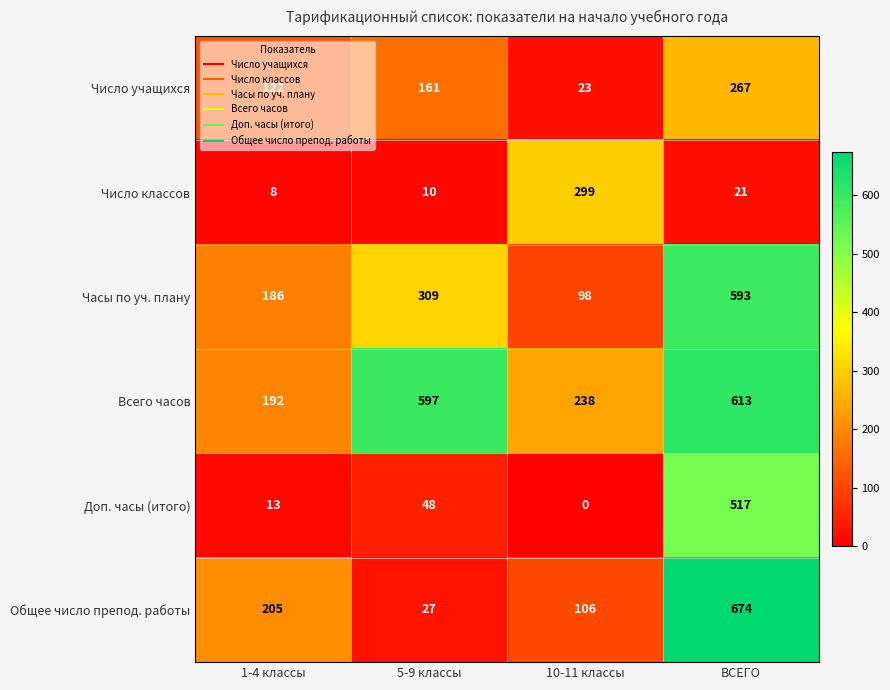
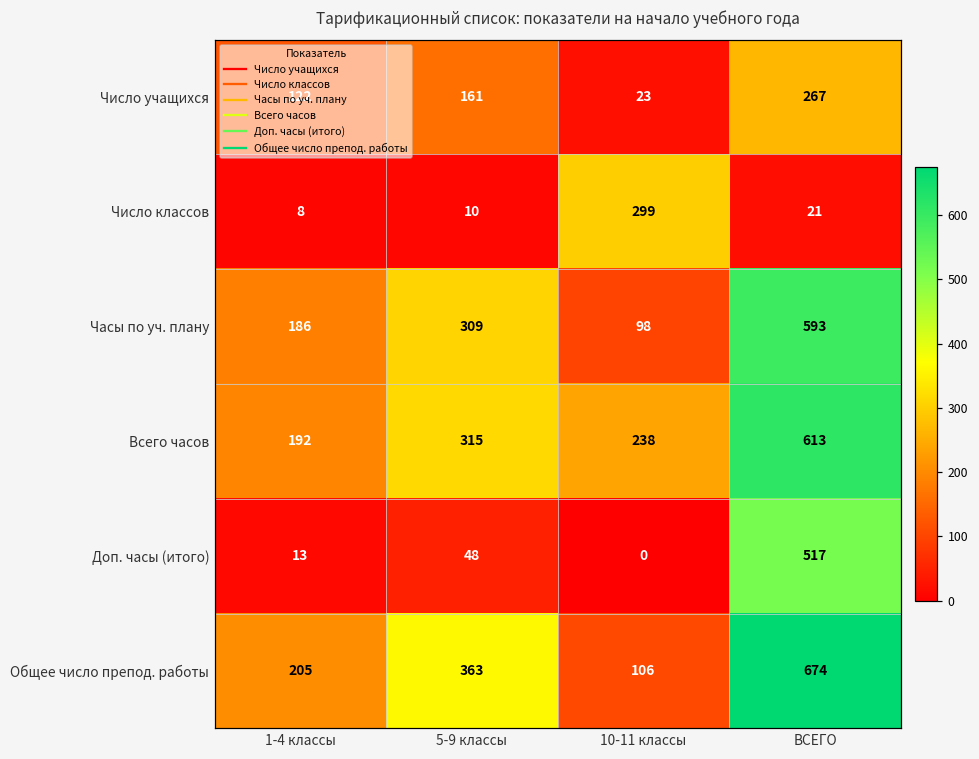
  {
    "Число учащихся": {
      "5-9 классы": 161,
      "10-11 классы": 23,
      "ВСЕГО": 267
    },
    "Число классов": {
      "1-4 классы": 8,
      "5-9 классы": 10,
      "10-11 классы": 299,
      "ВСЕГО": 21
    },
    "Часы по уч. плану": {
      "1-4 классы": 186,
      "5-9 классы": 309,
      "10-11 классы": 98,
      "ВСЕГО": 593
    },
    "Всего часов": {
      "1-4 классы": 192,
-     "5-9 классы": 597,
+     "5-9 классы": 315,
      "10-11 классы": 238,
      "ВСЕГО": 613
    },
    "Доп. часы (итого)": {
      "1-4 классы": 13,
      "5-9 классы": 48,
      "10-11 классы": 0,
      "ВСЕГО": 517
    },
    "Общее число препод. работы": {
      "1-4 классы": 205,
-     "5-9 классы": 27,
+     "5-9 классы": 363,
      "10-11 классы": 106,
      "ВСЕГО": 674
    }
  }
